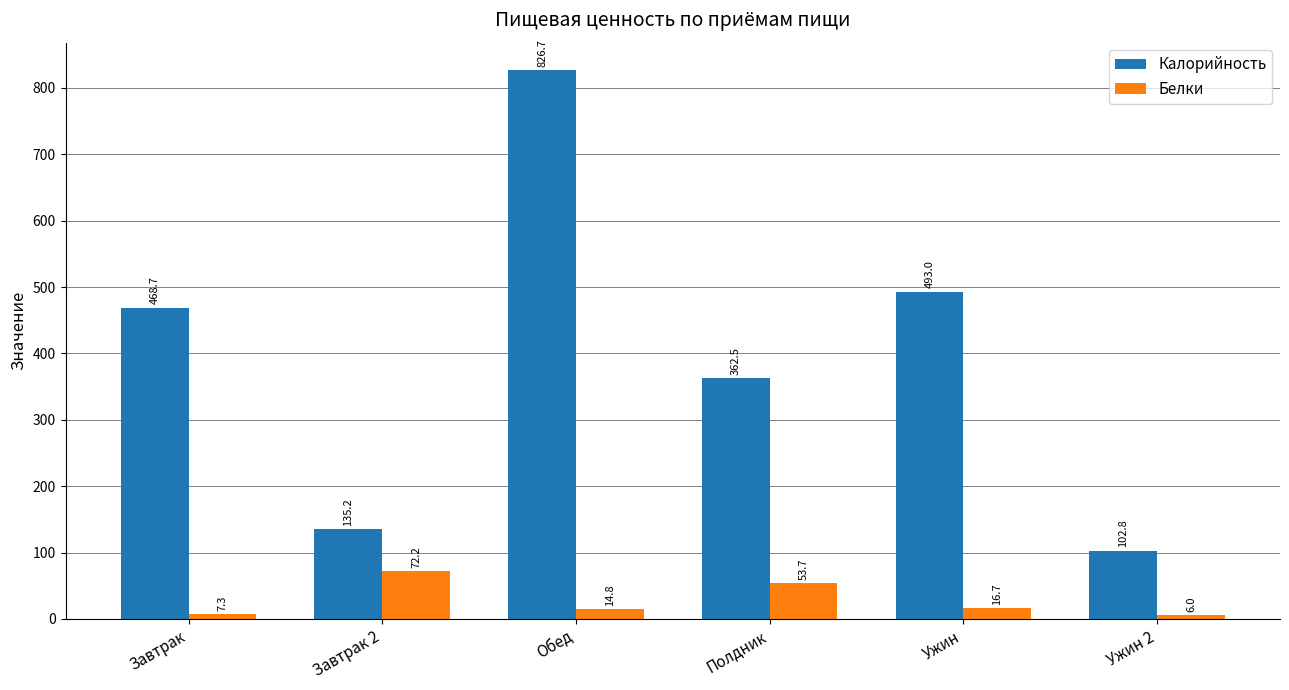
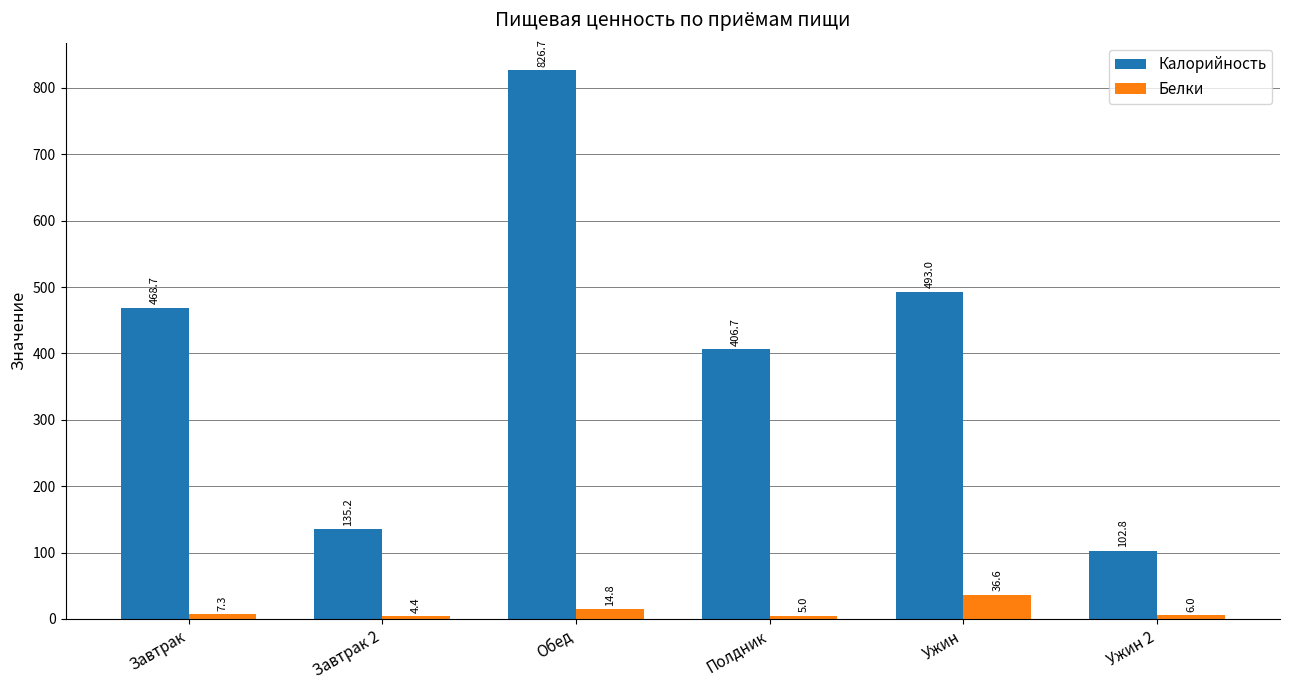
  {
    "Калорийность": {
      "Завтрак": 468.7,
      "Завтрак 2": 135.2,
      "Обед": 826.7,
-     "Полдник": 362.5,
+     "Полдник": 406.7,
      "Ужин": 493.0,
      "Ужин 2": 102.8
    },
    "Белки": {
      "Завтрак": 7.3,
-     "Завтрак 2": 72.2,
+     "Завтрак 2": 4.4,
      "Обед": 14.8,
-     "Полдник": 53.7,
-     "Ужин": 16.7,
+     "Полдник": 5.0,
+     "Ужин": 36.6,
      "Ужин 2": 6.0
    }
  }
